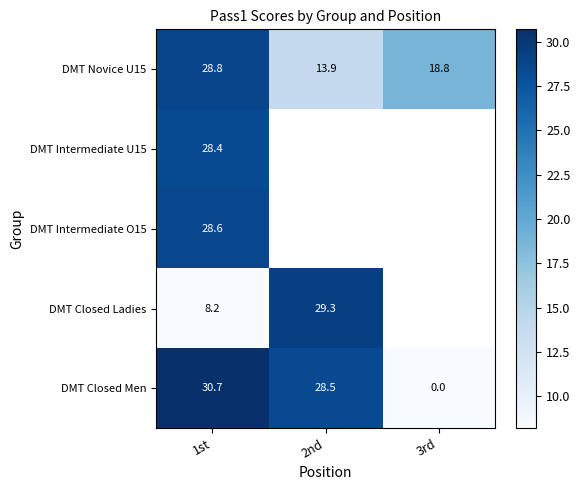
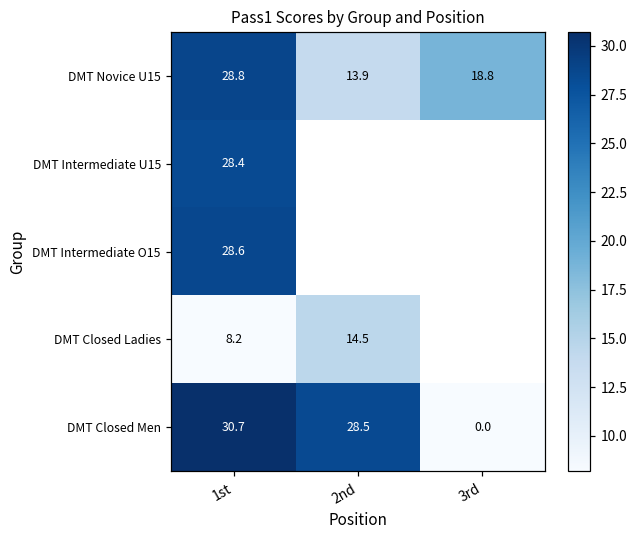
  {
    "DMT Novice U15": {
      "1st": 28.8,
      "2nd": 13.9,
      "3rd": 18.8
    },
    "DMT Intermediate U15": {
      "1st": 28.4
    },
    "DMT Intermediate O15": {
      "1st": 28.6
    },
    "DMT Closed Ladies": {
      "1st": 8.2,
-     "2nd": 29.3
+     "2nd": 14.5
    },
    "DMT Closed Men": {
      "1st": 30.7,
      "2nd": 28.5,
      "3rd": 0.0
    }
  }
